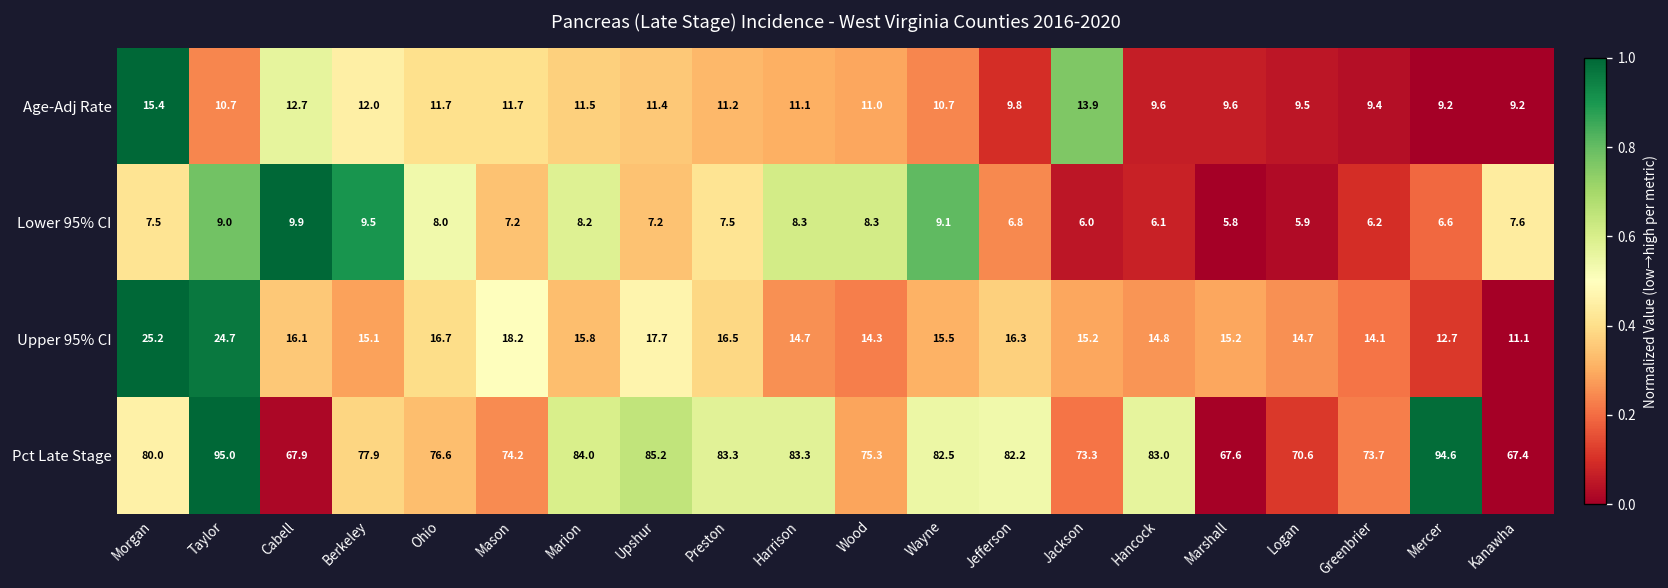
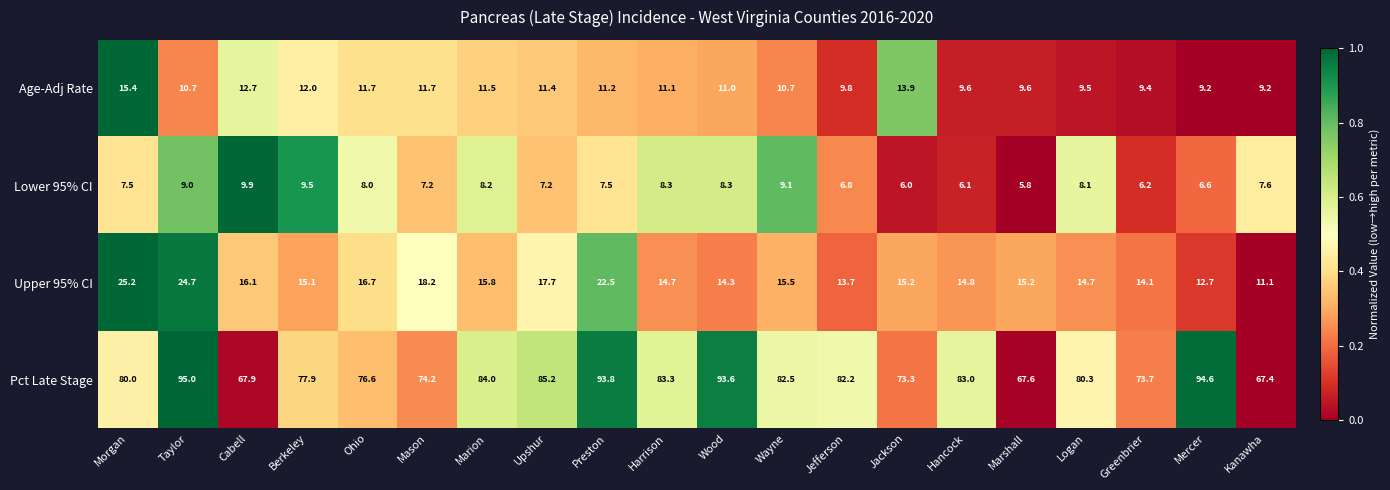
  {
    "Age-Adj Rate": {
      "Morgan": 15.4,
      "Taylor": 10.7,
      "Cabell": 12.7,
      "Berkeley": 12.0,
      "Ohio": 11.7,
      "Mason": 11.7,
      "Marion": 11.5,
      "Upshur": 11.4,
      "Preston": 11.2,
      "Harrison": 11.1,
      "Wood": 11.0,
      "Wayne": 10.7,
      "Jefferson": 9.8,
      "Jackson": 13.9,
      "Hancock": 9.6,
      "Marshall": 9.6,
      "Logan": 9.5,
      "Greenbrier": 9.4,
      "Mercer": 9.2,
      "Kanawha": 9.2
    },
    "Lower 95% CI": {
      "Morgan": 7.5,
      "Taylor": 9.0,
      "Cabell": 9.9,
      "Berkeley": 9.5,
      "Ohio": 8.0,
      "Mason": 7.2,
      "Marion": 8.2,
      "Upshur": 7.2,
      "Preston": 7.5,
      "Harrison": 8.3,
      "Wood": 8.3,
      "Wayne": 9.1,
      "Jefferson": 6.8,
      "Jackson": 6.0,
      "Hancock": 6.1,
      "Marshall": 5.8,
-     "Logan": 5.9,
+     "Logan": 8.1,
      "Greenbrier": 6.2,
      "Mercer": 6.6,
      "Kanawha": 7.6
    },
    "Upper 95% CI": {
      "Morgan": 25.2,
      "Taylor": 24.7,
      "Cabell": 16.1,
      "Berkeley": 15.1,
      "Ohio": 16.7,
      "Mason": 18.2,
      "Marion": 15.8,
      "Upshur": 17.7,
-     "Preston": 16.5,
+     "Preston": 22.5,
      "Harrison": 14.7,
      "Wood": 14.3,
      "Wayne": 15.5,
-     "Jefferson": 16.3,
+     "Jefferson": 13.7,
      "Jackson": 15.2,
      "Hancock": 14.8,
      "Marshall": 15.2,
      "Logan": 14.7,
      "Greenbrier": 14.1,
      "Mercer": 12.7,
      "Kanawha": 11.1
    },
    "Pct Late Stage": {
      "Morgan": 80.0,
      "Taylor": 95.0,
      "Cabell": 67.9,
      "Berkeley": 77.9,
      "Ohio": 76.6,
      "Mason": 74.2,
      "Marion": 84.0,
      "Upshur": 85.2,
-     "Preston": 83.3,
+     "Preston": 93.8,
      "Harrison": 83.3,
-     "Wood": 75.3,
+     "Wood": 93.6,
      "Wayne": 82.5,
      "Jefferson": 82.2,
      "Jackson": 73.3,
      "Hancock": 83.0,
      "Marshall": 67.6,
-     "Logan": 70.6,
+     "Logan": 80.3,
      "Greenbrier": 73.7,
      "Mercer": 94.6,
      "Kanawha": 67.4
    }
  }
